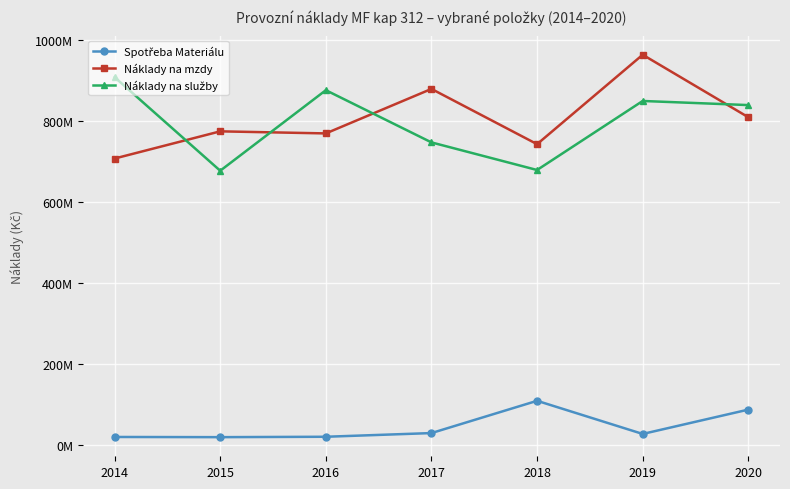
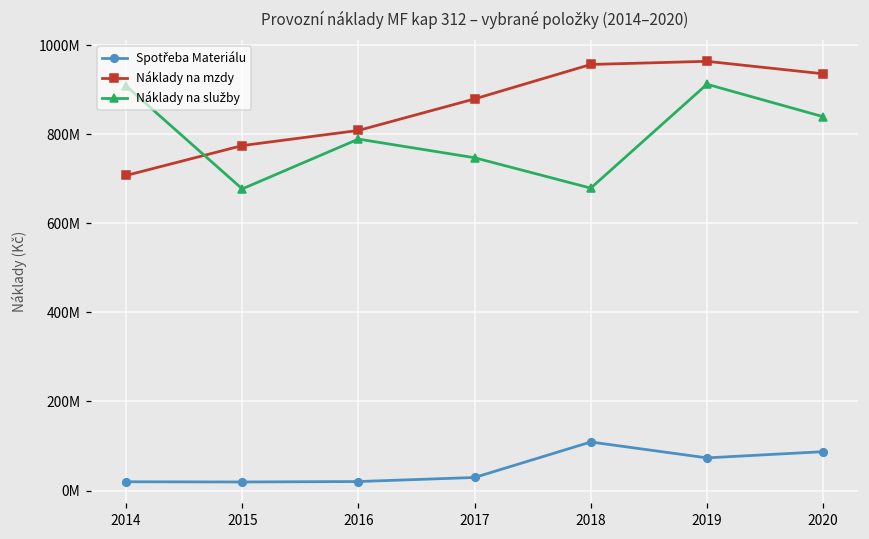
  {
    "Spotřeba Materiálu": {
      "2014": 20000000,
      "2015": 20000000,
      "2016": 20000000,
      "2017": 30000000,
      "2018": 110000000,
-     "2019": 30000000,
+     "2019": 70000000,
      "2020": 90000000
    },
    "Náklady na mzdy": {
      "2014": 710000000,
      "2015": 770000000,
-     "2016": 770000000,
+     "2016": 810000000,
      "2017": 880000000,
-     "2018": 740000000,
+     "2018": 960000000,
      "2019": 960000000,
-     "2020": 810000000
+     "2020": 940000000
    },
    "Náklady na služby": {
      "2015": 680000000,
-     "2016": 880000000,
+     "2016": 790000000,
      "2017": 750000000,
      "2018": 680000000,
-     "2019": 850000000,
+     "2019": 910000000,
      "2020": 840000000
    }
  }
